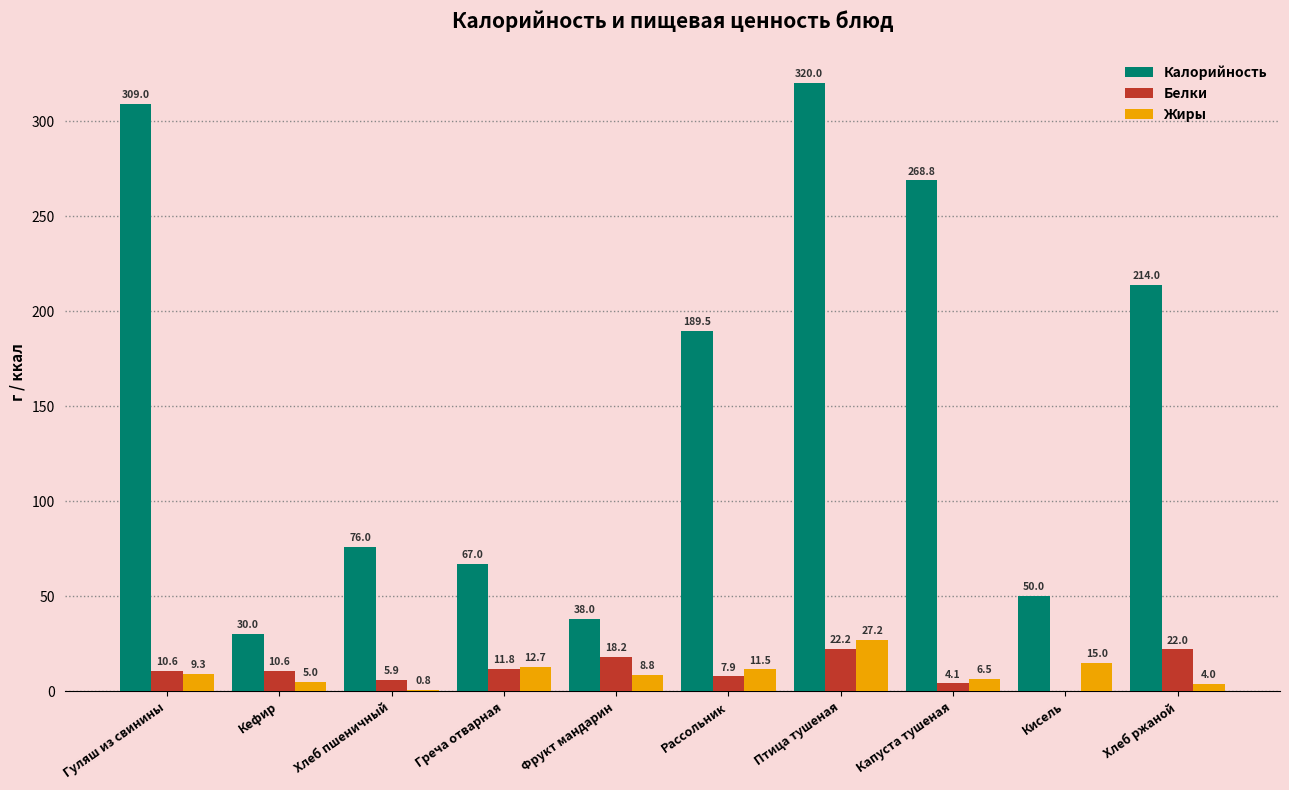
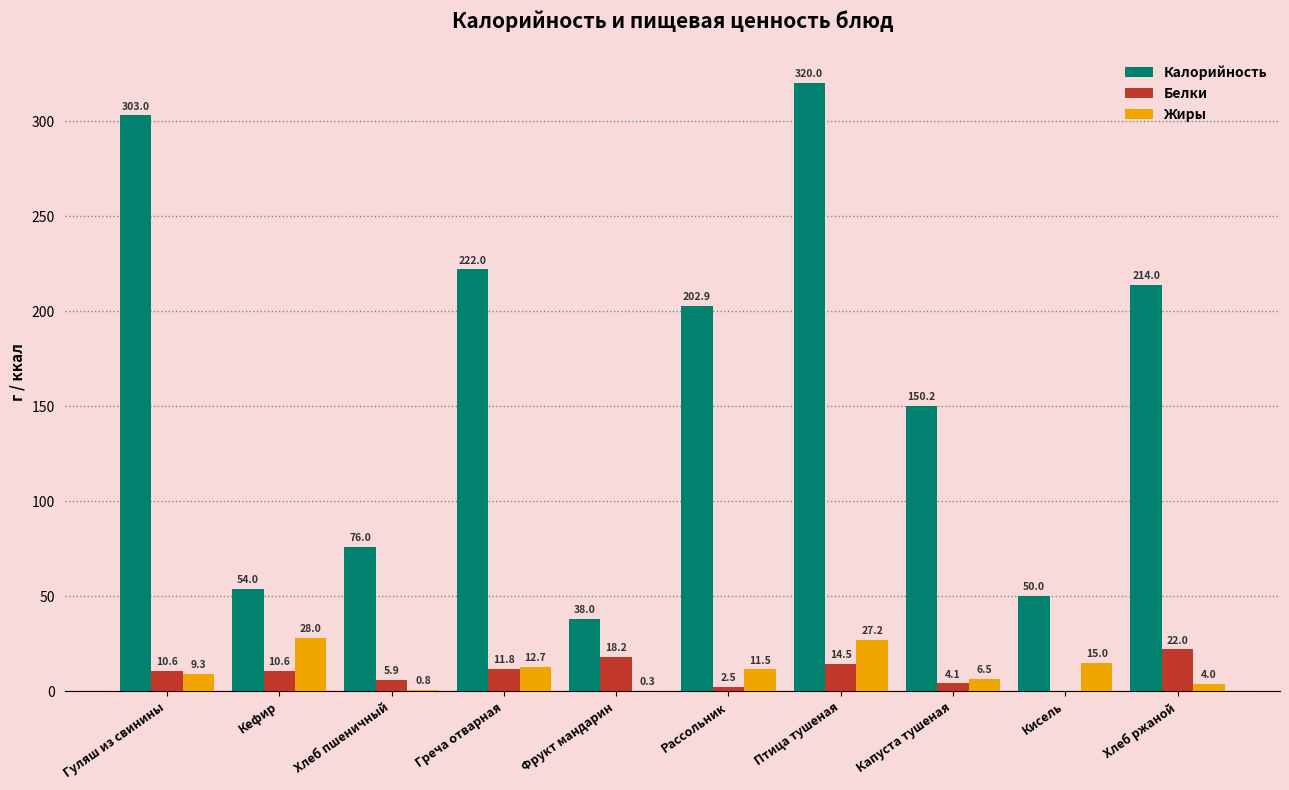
  {
    "Калорийность": {
-     "Гуляш из свинины": 309.0,
-     "Кефир": 30.0,
+     "Гуляш из свинины": 303.0,
+     "Кефир": 54.0,
      "Хлеб пшеничный": 76.0,
-     "Греча отварная": 67.0,
+     "Греча отварная": 222.0,
      "Фрукт мандарин": 38.0,
-     "Рассольник": 189.5,
+     "Рассольник": 202.9,
      "Птица тушеная": 320.0,
-     "Капуста тушеная": 268.8,
+     "Капуста тушеная": 150.2,
      "Кисель": 50.0,
      "Хлеб ржаной": 214.0
    },
    "Белки": {
      "Гуляш из свинины": 10.6,
      "Кефир": 10.6,
      "Хлеб пшеничный": 5.9,
      "Греча отварная": 11.8,
      "Фрукт мандарин": 18.2,
-     "Рассольник": 7.9,
-     "Птица тушеная": 22.2,
+     "Рассольник": 2.5,
+     "Птица тушеная": 14.5,
      "Капуста тушеная": 4.1,
      "Хлеб ржаной": 22.0
    },
    "Жиры": {
      "Гуляш из свинины": 9.3,
-     "Кефир": 5.0,
+     "Кефир": 28.0,
      "Хлеб пшеничный": 0.8,
      "Греча отварная": 12.7,
-     "Фрукт мандарин": 8.8,
+     "Фрукт мандарин": 0.3,
      "Рассольник": 11.5,
      "Птица тушеная": 27.2,
      "Капуста тушеная": 6.5,
      "Кисель": 15.0,
      "Хлеб ржаной": 4.0
    }
  }
